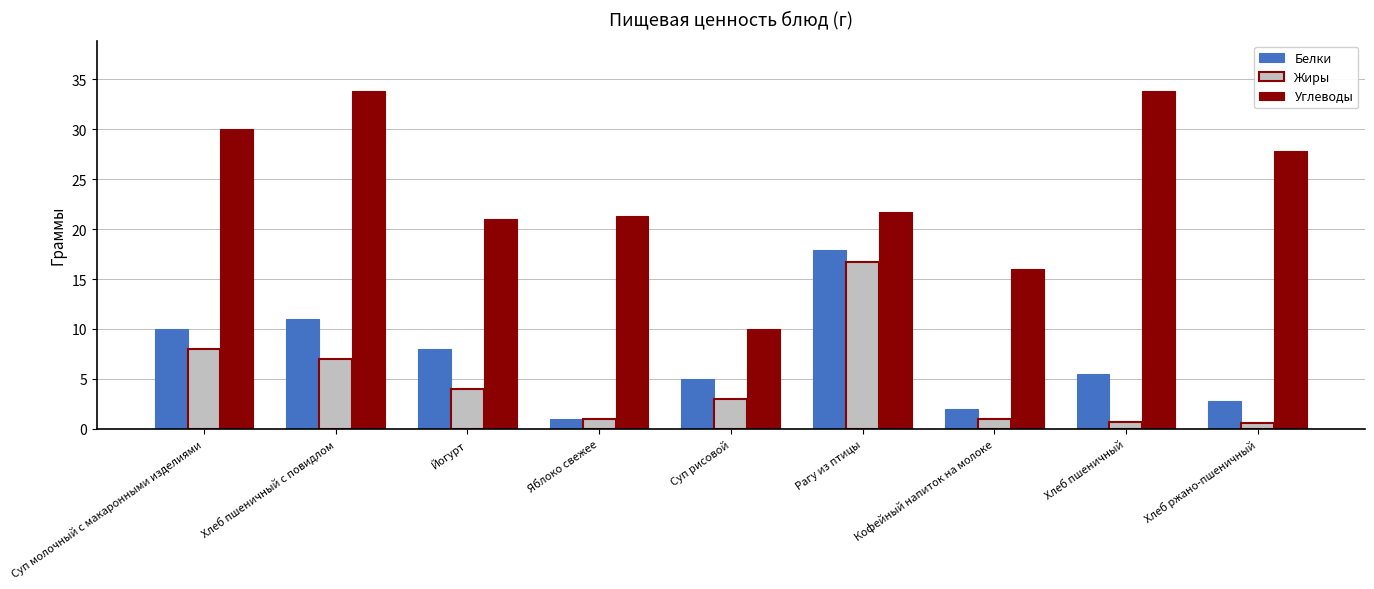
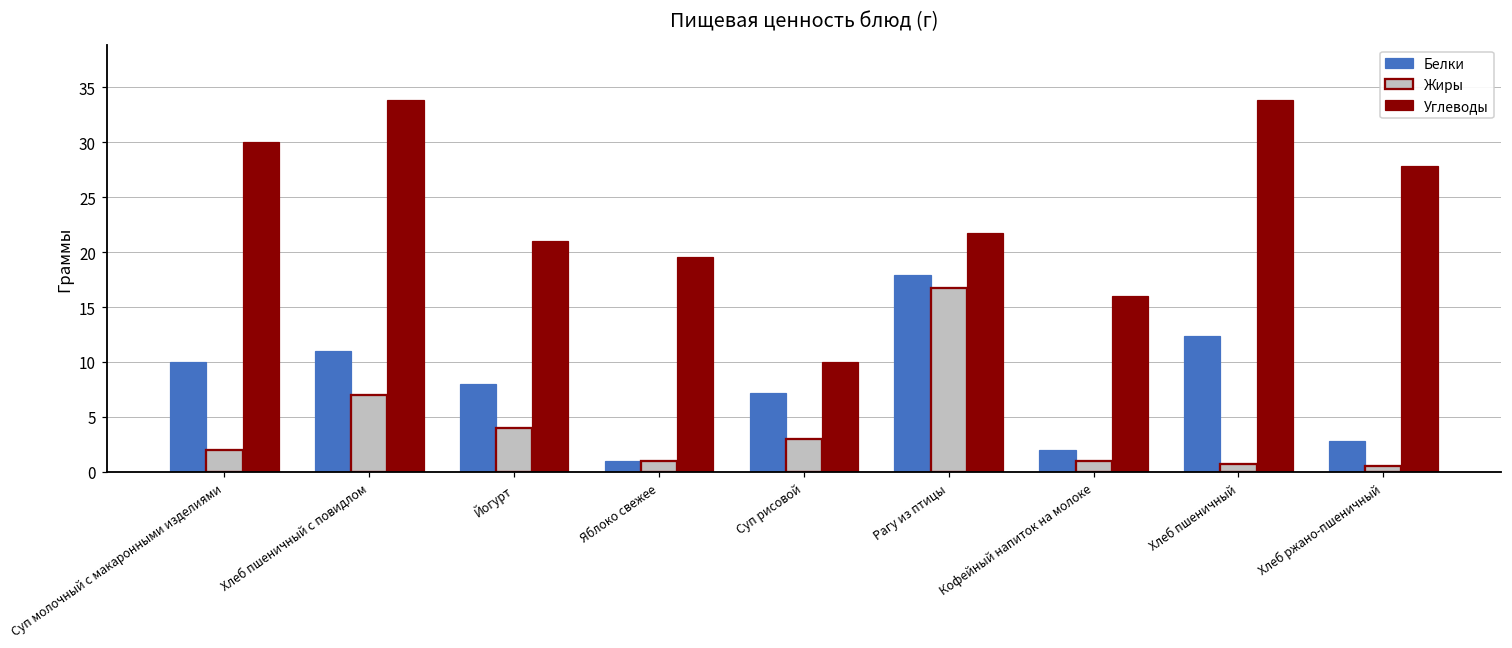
  {
    "Белки": {
      "Суп молочный с макаронными изделиями": 10,
      "Хлеб пшеничный с повидлом": 11,
      "Йогурт": 8,
      "Яблоко свежее": 1,
-     "Суп рисовой": 5,
+     "Суп рисовой": 7,
      "Рагу из птицы": 18,
      "Кофейный напиток на молоке": 2,
-     "Хлеб пшеничный": 6,
+     "Хлеб пшеничный": 12,
      "Хлеб ржано-пшеничный": 3
    },
    "Жиры": {
-     "Суп молочный с макаронными изделиями": 8,
+     "Суп молочный с макаронными изделиями": 2,
      "Хлеб пшеничный с повидлом": 7,
      "Йогурт": 4,
      "Яблоко свежее": 1,
      "Суп рисовой": 3,
      "Рагу из птицы": 17,
      "Кофейный напиток на молоке": 1,
      "Хлеб пшеничный": 1,
      "Хлеб ржано-пшеничный": 1
    },
    "Углеводы": {
      "Суп молочный с макаронными изделиями": 30,
      "Хлеб пшеничный с повидлом": 34,
      "Йогурт": 21,
-     "Яблоко свежее": 21,
+     "Яблоко свежее": 20,
      "Суп рисовой": 10,
      "Рагу из птицы": 22,
      "Кофейный напиток на молоке": 16,
      "Хлеб пшеничный": 34,
      "Хлеб ржано-пшеничный": 28
    }
  }
